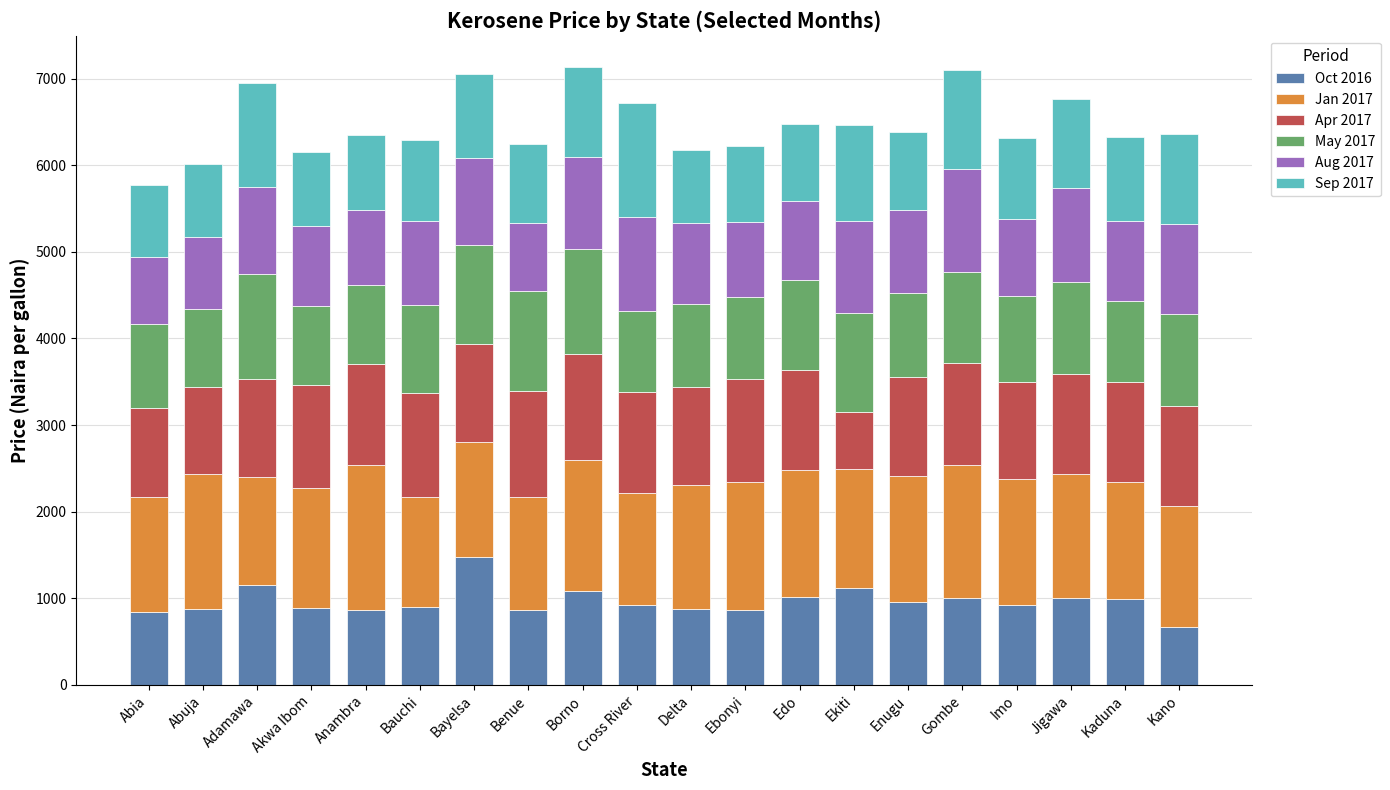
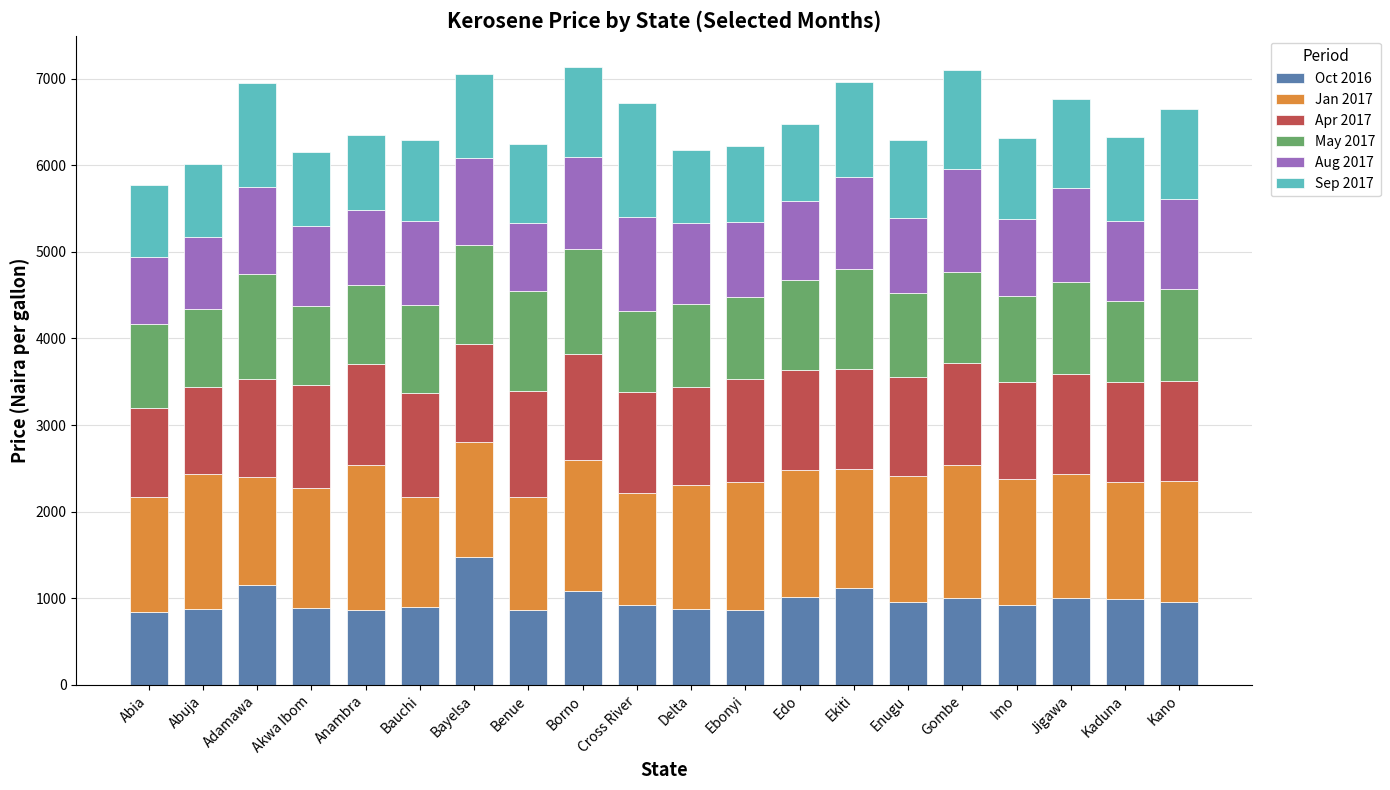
  {
    "Oct 2016": {
      "Abia": 800,
      "Abuja": 900,
      "Adamawa": 1200,
      "Akwa Ibom": 900,
      "Anambra": 900,
      "Bauchi": 900,
      "Bayelsa": 1500,
      "Benue": 900,
      "Borno": 1100,
      "Cross River": 900,
      "Delta": 900,
      "Ebonyi": 900,
      "Edo": 1000,
      "Ekiti": 1100,
      "Enugu": 1000,
      "Gombe": 1000,
      "Imo": 900,
      "Jigawa": 1000,
      "Kaduna": 1000,
-     "Kano": 700
+     "Kano": 1000
    },
    "Jan 2017": {
      "Abia": 1300,
      "Abuja": 1600,
      "Adamawa": 1300,
      "Akwa Ibom": 1400,
      "Anambra": 1700,
      "Bauchi": 1300,
      "Bayelsa": 1300,
      "Benue": 1300,
      "Borno": 1500,
      "Cross River": 1300,
      "Delta": 1400,
      "Ebonyi": 1500,
      "Edo": 1500,
      "Ekiti": 1400,
      "Enugu": 1500,
      "Gombe": 1500,
      "Imo": 1500,
      "Jigawa": 1400,
      "Kaduna": 1400,
      "Kano": 1400
    },
    "Apr 2017": {
      "Abia": 1000,
      "Abuja": 1000,
      "Adamawa": 1100,
      "Akwa Ibom": 1200,
      "Anambra": 1200,
      "Bauchi": 1200,
      "Bayelsa": 1100,
      "Benue": 1200,
      "Borno": 1200,
      "Cross River": 1200,
      "Delta": 1100,
      "Ebonyi": 1200,
      "Edo": 1200,
-     "Ekiti": 700,
+     "Ekiti": 1200,
      "Enugu": 1100,
      "Gombe": 1200,
      "Imo": 1100,
      "Jigawa": 1100,
      "Kaduna": 1200,
      "Kano": 1200
    },
    "May 2017": {
      "Abia": 1000,
      "Abuja": 900,
      "Adamawa": 1200,
      "Akwa Ibom": 900,
      "Anambra": 900,
      "Bauchi": 1000,
      "Bayelsa": 1100,
      "Benue": 1200,
      "Borno": 1200,
      "Cross River": 900,
      "Delta": 1000,
      "Ebonyi": 900,
      "Edo": 1000,
      "Ekiti": 1200,
      "Enugu": 1000,
      "Gombe": 1100,
      "Imo": 1000,
      "Jigawa": 1100,
      "Kaduna": 900,
      "Kano": 1100
    },
    "Aug 2017": {
      "Abia": 800,
      "Abuja": 800,
      "Adamawa": 1000,
      "Akwa Ibom": 900,
      "Anambra": 900,
      "Bauchi": 1000,
      "Bayelsa": 1000,
      "Benue": 800,
      "Borno": 1100,
      "Cross River": 1100,
      "Delta": 900,
      "Ebonyi": 900,
      "Edo": 900,
      "Ekiti": 1100,
-     "Enugu": 1000,
+     "Enugu": 900,
      "Gombe": 1200,
      "Imo": 900,
      "Jigawa": 1100,
      "Kaduna": 900,
      "Kano": 1000
    },
    "Sep 2017": {
      "Abia": 800,
      "Abuja": 800,
      "Adamawa": 1200,
      "Akwa Ibom": 900,
      "Anambra": 900,
      "Bauchi": 900,
      "Bayelsa": 1000,
      "Benue": 900,
      "Borno": 1000,
      "Cross River": 1300,
      "Delta": 900,
      "Ebonyi": 900,
      "Edo": 900,
      "Ekiti": 1100,
      "Enugu": 900,
      "Gombe": 1100,
      "Imo": 900,
      "Jigawa": 1000,
      "Kaduna": 1000,
      "Kano": 1000
    }
  }
